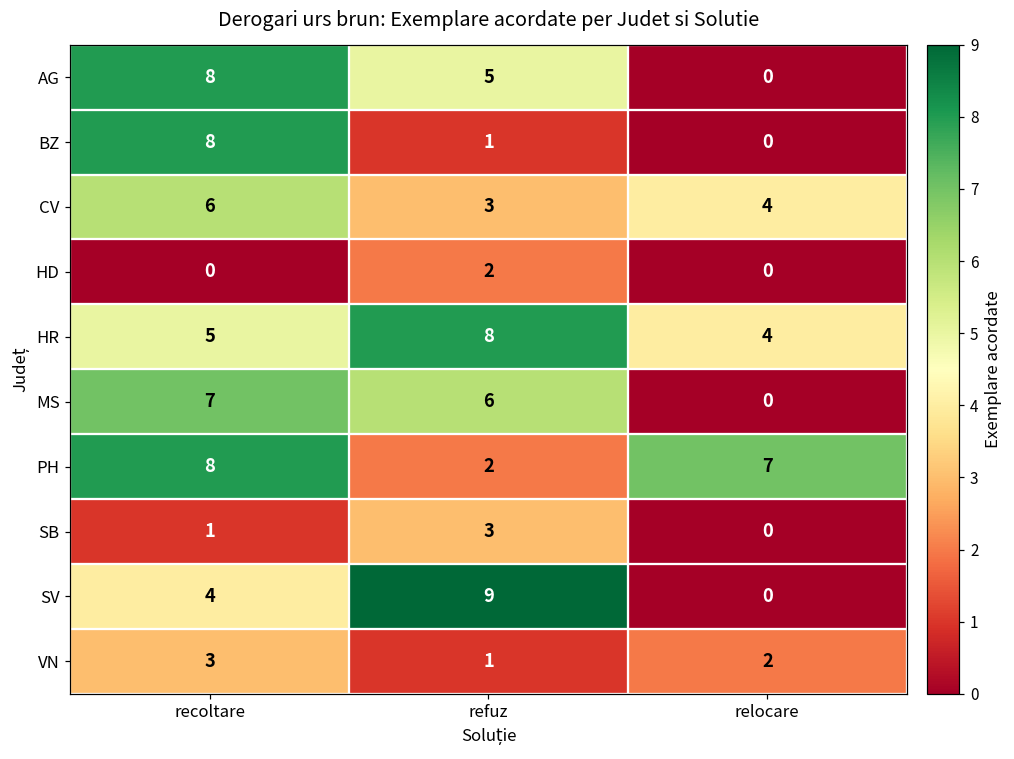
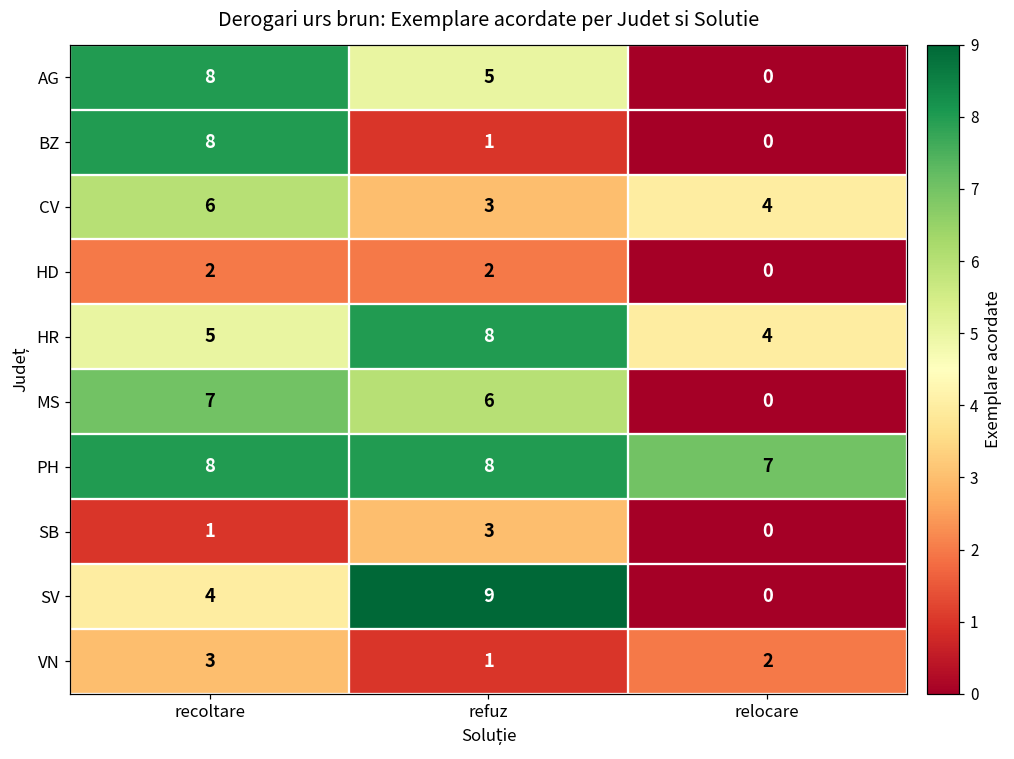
  {
    "AG": {
      "recoltare": 8,
      "refuz": 5,
      "relocare": 0
    },
    "BZ": {
      "recoltare": 8,
      "refuz": 1,
      "relocare": 0
    },
    "CV": {
      "recoltare": 6,
      "refuz": 3,
      "relocare": 4
    },
    "HD": {
-     "recoltare": 0,
+     "recoltare": 2,
      "refuz": 2,
      "relocare": 0
    },
    "HR": {
      "recoltare": 5,
      "refuz": 8,
      "relocare": 4
    },
    "MS": {
      "recoltare": 7,
      "refuz": 6,
      "relocare": 0
    },
    "PH": {
      "recoltare": 8,
-     "refuz": 2,
+     "refuz": 8,
      "relocare": 7
    },
    "SB": {
      "recoltare": 1,
      "refuz": 3,
      "relocare": 0
    },
    "SV": {
      "recoltare": 4,
      "refuz": 9,
      "relocare": 0
    },
    "VN": {
      "recoltare": 3,
      "refuz": 1,
      "relocare": 2
    }
  }
